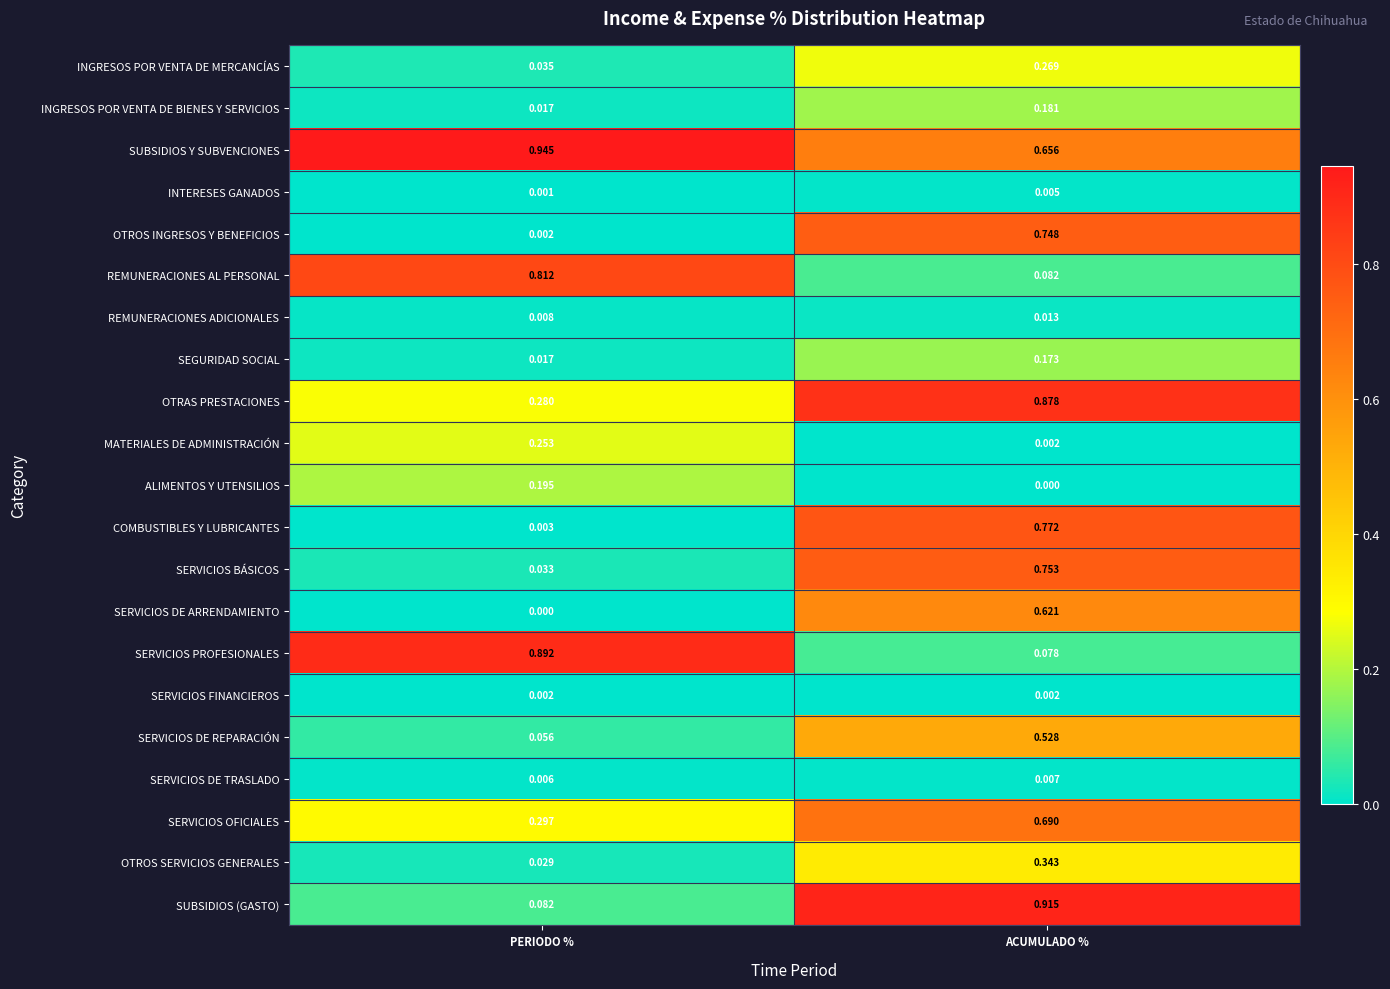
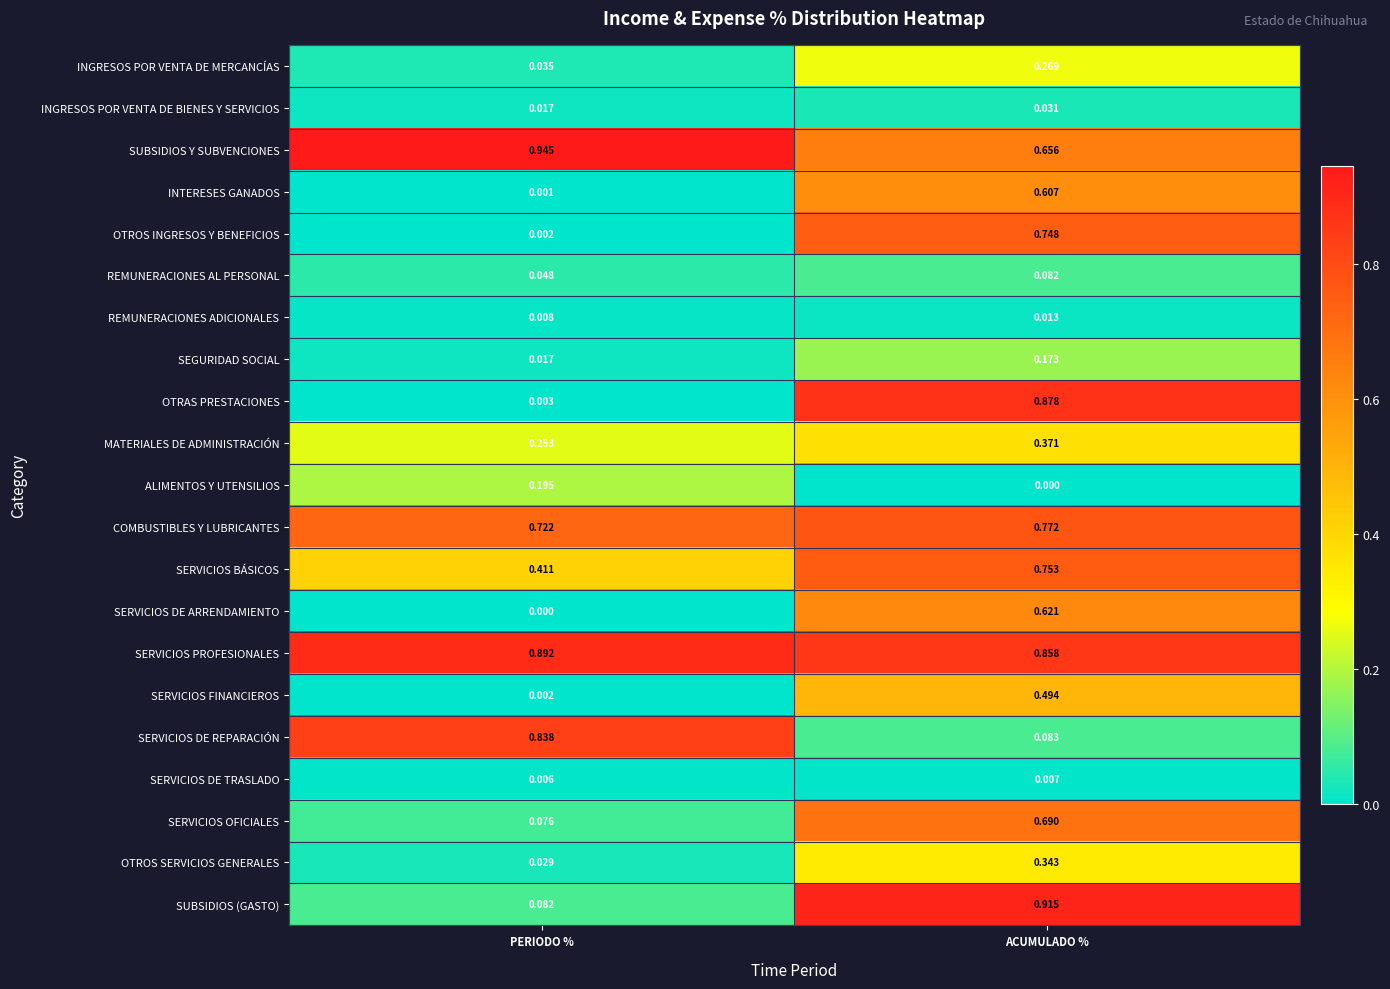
  {
    "INGRESOS POR VENTA DE MERCANCÍAS": {
      "PERIODO %": 0.035,
      "ACUMULADO %": 0.269
    },
    "INGRESOS POR VENTA DE BIENES Y SERVICIOS": {
      "PERIODO %": 0.017,
-     "ACUMULADO %": 0.181
+     "ACUMULADO %": 0.031
    },
    "SUBSIDIOS Y SUBVENCIONES": {
      "PERIODO %": 0.945,
      "ACUMULADO %": 0.656
    },
    "INTERESES GANADOS": {
      "PERIODO %": 0.001,
-     "ACUMULADO %": 0.005
+     "ACUMULADO %": 0.607
    },
    "OTROS INGRESOS Y BENEFICIOS": {
      "PERIODO %": 0.002,
      "ACUMULADO %": 0.748
    },
    "REMUNERACIONES AL PERSONAL": {
-     "PERIODO %": 0.812,
+     "PERIODO %": 0.048,
      "ACUMULADO %": 0.082
    },
    "REMUNERACIONES ADICIONALES": {
      "PERIODO %": 0.008,
      "ACUMULADO %": 0.013
    },
    "SEGURIDAD SOCIAL": {
      "PERIODO %": 0.017,
      "ACUMULADO %": 0.173
    },
    "OTRAS PRESTACIONES": {
-     "PERIODO %": 0.280,
+     "PERIODO %": 0.003,
      "ACUMULADO %": 0.878
    },
    "MATERIALES DE ADMINISTRACIÓN": {
      "PERIODO %": 0.253,
-     "ACUMULADO %": 0.002
+     "ACUMULADO %": 0.371
    },
    "ALIMENTOS Y UTENSILIOS": {
      "PERIODO %": 0.195,
      "ACUMULADO %": 0.000
    },
    "COMBUSTIBLES Y LUBRICANTES": {
-     "PERIODO %": 0.003,
+     "PERIODO %": 0.722,
      "ACUMULADO %": 0.772
    },
    "SERVICIOS BÁSICOS": {
-     "PERIODO %": 0.033,
+     "PERIODO %": 0.411,
      "ACUMULADO %": 0.753
    },
    "SERVICIOS DE ARRENDAMIENTO": {
      "PERIODO %": 0.000,
      "ACUMULADO %": 0.621
    },
    "SERVICIOS PROFESIONALES": {
      "PERIODO %": 0.892,
-     "ACUMULADO %": 0.078
+     "ACUMULADO %": 0.858
    },
    "SERVICIOS FINANCIEROS": {
      "PERIODO %": 0.002,
-     "ACUMULADO %": 0.002
+     "ACUMULADO %": 0.494
    },
    "SERVICIOS DE REPARACIÓN": {
-     "PERIODO %": 0.056,
-     "ACUMULADO %": 0.528
+     "PERIODO %": 0.838,
+     "ACUMULADO %": 0.083
    },
    "SERVICIOS DE TRASLADO": {
      "PERIODO %": 0.006,
      "ACUMULADO %": 0.007
    },
    "SERVICIOS OFICIALES": {
-     "PERIODO %": 0.297,
+     "PERIODO %": 0.076,
      "ACUMULADO %": 0.690
    },
    "OTROS SERVICIOS GENERALES": {
      "PERIODO %": 0.029,
      "ACUMULADO %": 0.343
    },
    "SUBSIDIOS (GASTO)": {
      "PERIODO %": 0.082,
      "ACUMULADO %": 0.915
    }
  }
